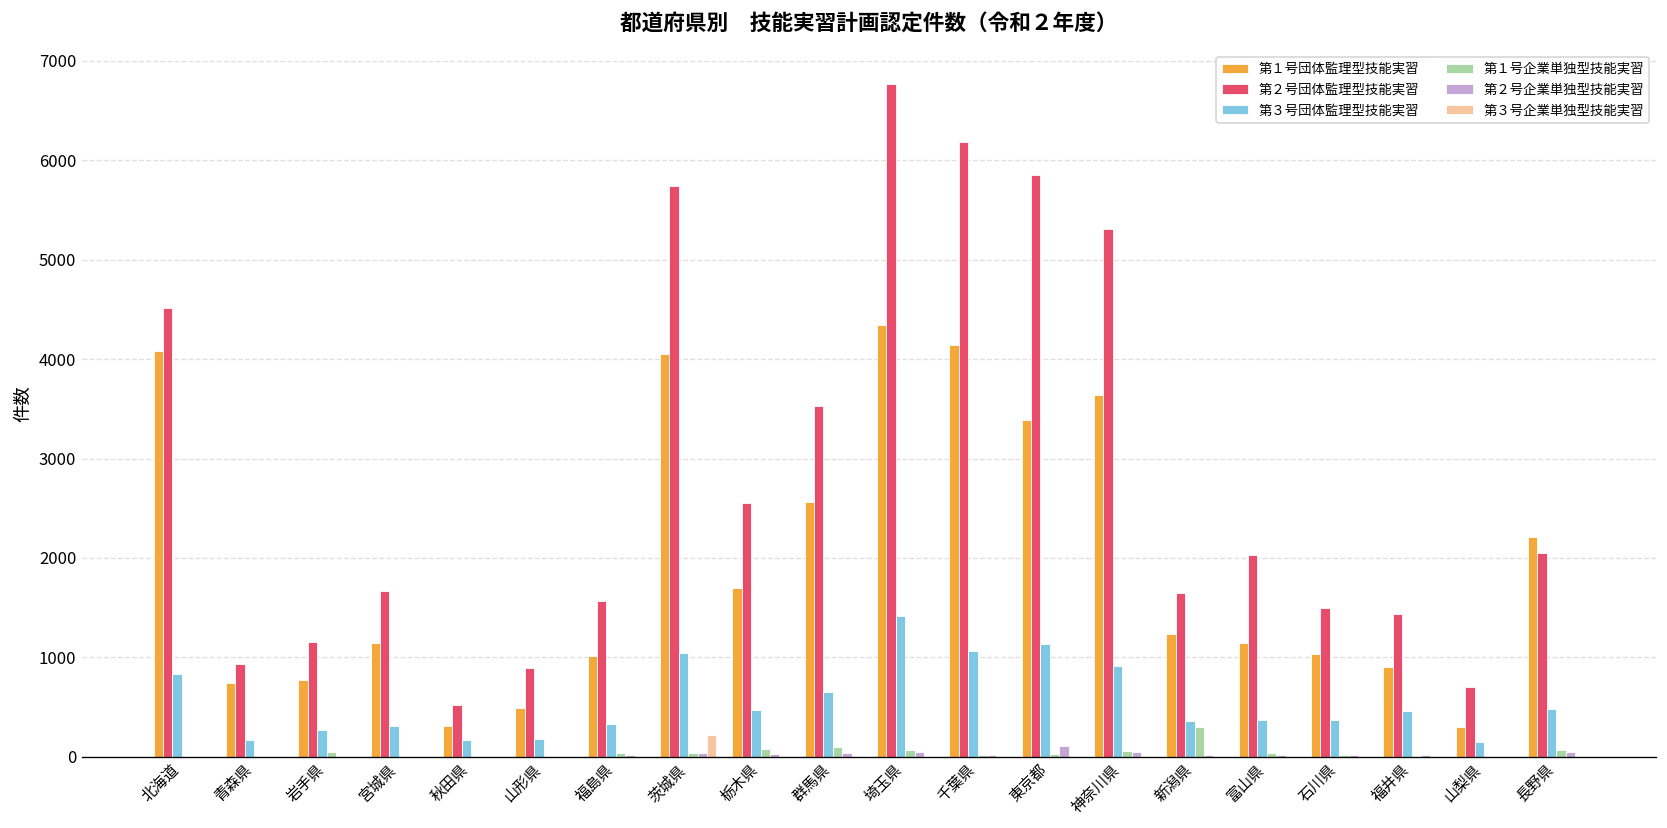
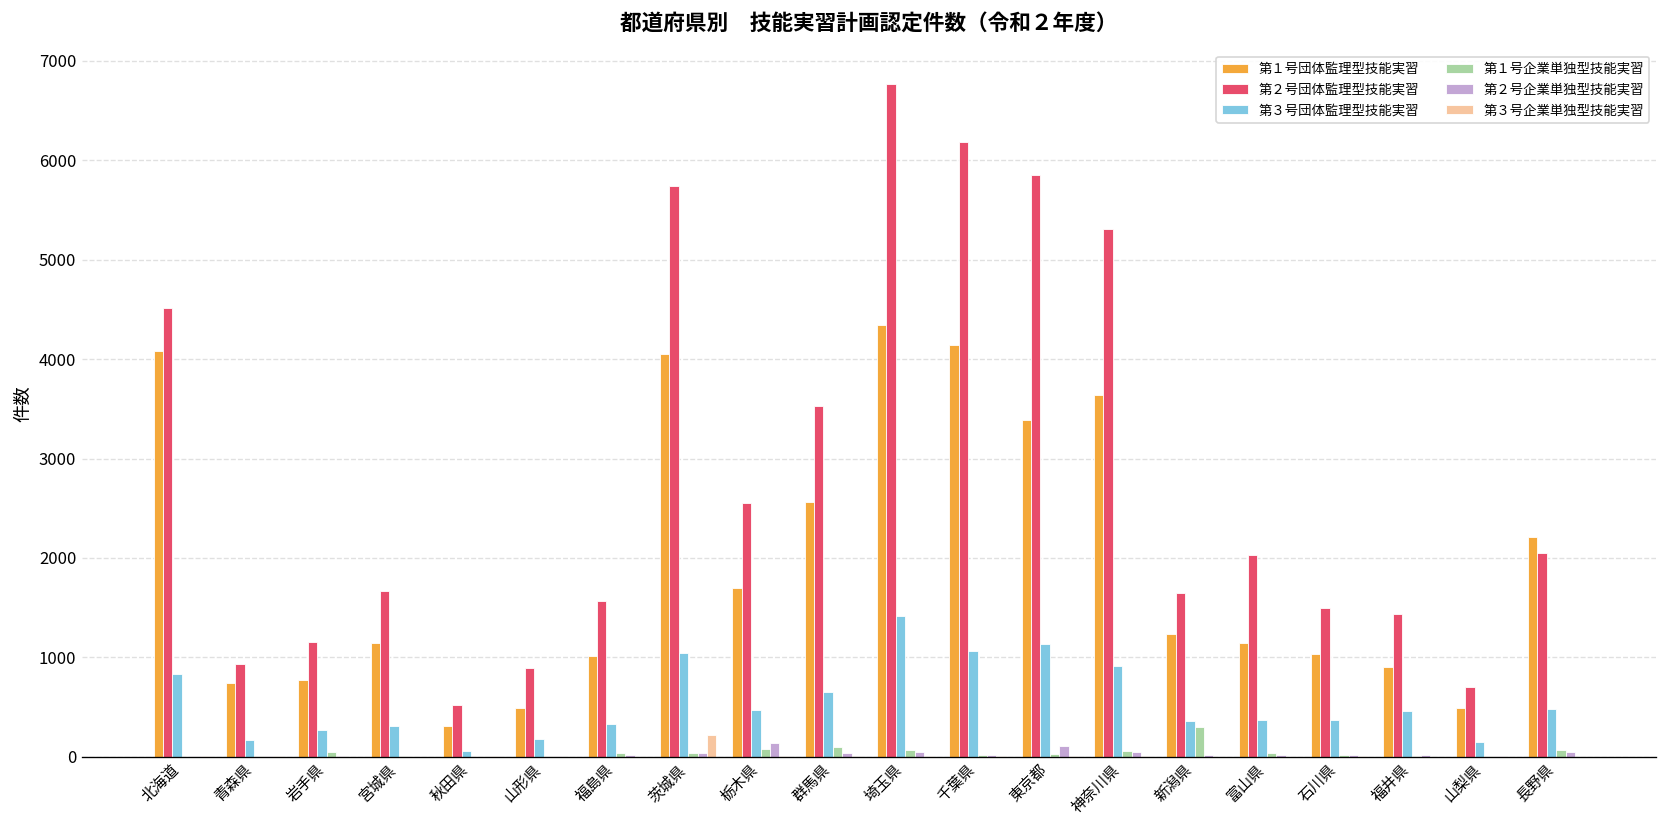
  {
    "第１号団体監理型技能実習": {
      "北海道": 4100,
      "青森県": 700,
      "岩手県": 800,
      "宮城県": 1100,
      "秋田県": 300,
      "山形県": 500,
      "福島県": 1000,
      "茨城県": 4100,
      "栃木県": 1700,
      "群馬県": 2600,
      "埼玉県": 4300,
      "千葉県": 4100,
      "東京都": 3400,
      "神奈川県": 3600,
      "新潟県": 1200,
      "富山県": 1100,
      "石川県": 1000,
      "福井県": 900,
-     "山梨県": 300,
+     "山梨県": 500,
      "長野県": 2200
    },
    "第２号団体監理型技能実習": {
      "北海道": 4500,
      "青森県": 900,
      "岩手県": 1200,
      "宮城県": 1700,
      "秋田県": 500,
      "山形県": 900,
      "福島県": 1600,
      "茨城県": 5700,
      "栃木県": 2600,
      "群馬県": 3500,
      "埼玉県": 6800,
      "千葉県": 6200,
      "東京都": 5900,
      "神奈川県": 5300,
      "新潟県": 1700,
      "富山県": 2000,
      "石川県": 1500,
      "福井県": 1400,
      "山梨県": 700,
      "長野県": 2100
    },
    "第３号団体監理型技能実習": {
      "北海道": 800,
      "青森県": 200,
      "岩手県": 300,
      "宮城県": 300,
-     "秋田県": 200,
+     "秋田県": 100,
      "山形県": 200,
      "福島県": 300,
      "茨城県": 1000,
      "栃木県": 500,
      "群馬県": 600,
      "埼玉県": 1400,
      "千葉県": 1100,
      "東京都": 1100,
      "神奈川県": 900,
      "新潟県": 400,
      "富山県": 400,
      "石川県": 400,
      "福井県": 500,
      "山梨県": 200,
      "長野県": 500
    },
    "第１号企業単独型技能実習": {
      "岩手県": 100,
      "秋田県": 0,
      "福島県": 0,
      "茨城県": 0,
      "栃木県": 100,
      "群馬県": 100,
      "埼玉県": 100,
      "神奈川県": 100,
      "新潟県": 300,
      "富山県": 0,
      "長野県": 100
    },
    "第２号企業単独型技能実習": {
      "茨城県": 0,
-     "栃木県": 0,
+     "栃木県": 100,
      "群馬県": 0,
      "埼玉県": 0,
      "東京都": 100,
      "神奈川県": 0,
      "長野県": 0
    },
    "第３号企業単独型技能実習": {
      "岩手県": 0,
      "宮城県": 0,
      "福島県": 0,
      "茨城県": 200,
      "新潟県": 0,
      "福井県": 0,
      "山梨県": 0
    }
  }
